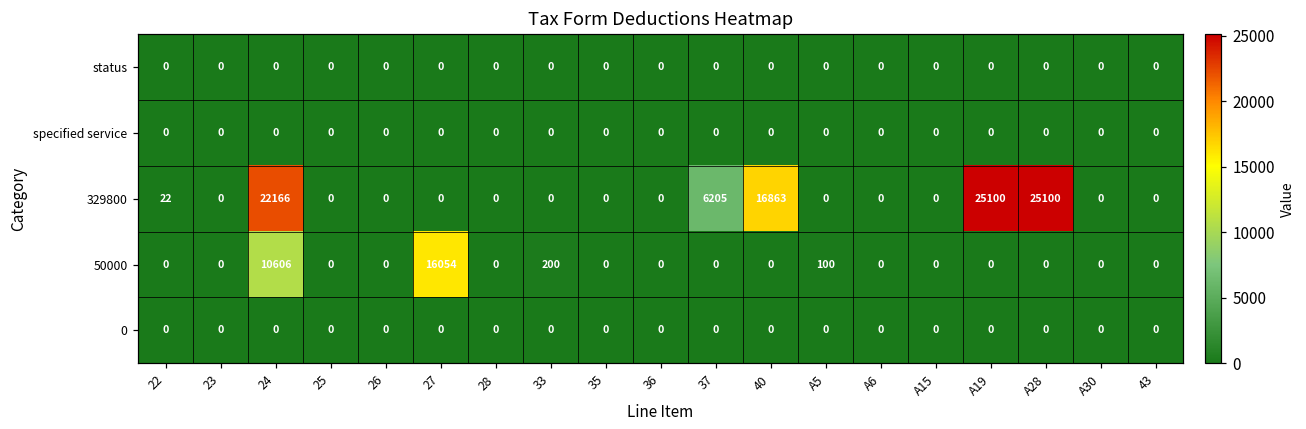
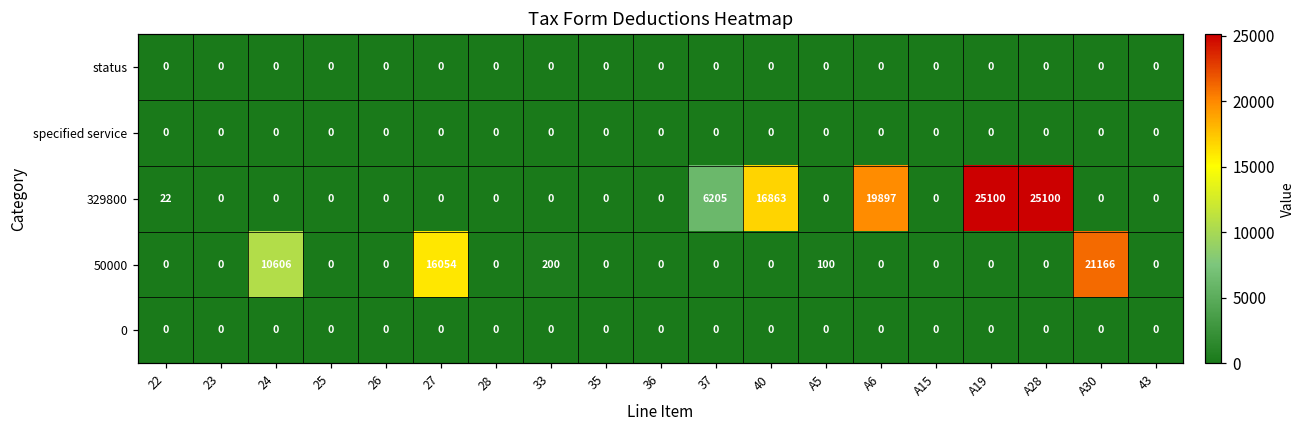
  {
    "status": {
      "22": 0,
      "23": 0,
      "24": 0,
      "25": 0,
      "26": 0,
      "27": 0,
      "28": 0,
      "33": 0,
      "35": 0,
      "36": 0,
      "37": 0,
      "40": 0,
      "A5": 0,
      "A6": 0,
      "A15": 0,
      "A19": 0,
      "A28": 0,
      "A30": 0,
      "43": 0
    },
    "specified service": {
      "22": 0,
      "23": 0,
      "24": 0,
      "25": 0,
      "26": 0,
      "27": 0,
      "28": 0,
      "33": 0,
      "35": 0,
      "36": 0,
      "37": 0,
      "40": 0,
      "A5": 0,
      "A6": 0,
      "A15": 0,
      "A19": 0,
      "A28": 0,
      "A30": 0,
      "43": 0
    },
    "329800": {
      "22": 22,
      "23": 0,
-     "24": 22166,
+     "24": 0,
      "25": 0,
      "26": 0,
      "27": 0,
      "28": 0,
      "33": 0,
      "35": 0,
      "36": 0,
      "37": 6205,
      "40": 16863,
      "A5": 0,
-     "A6": 0,
+     "A6": 19897,
      "A15": 0,
      "A19": 25100,
      "A28": 25100,
      "A30": 0,
      "43": 0
    },
    "50000": {
      "22": 0,
      "23": 0,
      "24": 10606,
      "25": 0,
      "26": 0,
      "27": 16054,
      "28": 0,
      "33": 200,
      "35": 0,
      "36": 0,
      "37": 0,
      "40": 0,
      "A5": 100,
      "A6": 0,
      "A15": 0,
      "A19": 0,
      "A28": 0,
-     "A30": 0,
+     "A30": 21166,
      "43": 0
    },
    "0": {
      "22": 0,
      "23": 0,
      "24": 0,
      "25": 0,
      "26": 0,
      "27": 0,
      "28": 0,
      "33": 0,
      "35": 0,
      "36": 0,
      "37": 0,
      "40": 0,
      "A5": 0,
      "A6": 0,
      "A15": 0,
      "A19": 0,
      "A28": 0,
      "A30": 0,
      "43": 0
    }
  }
